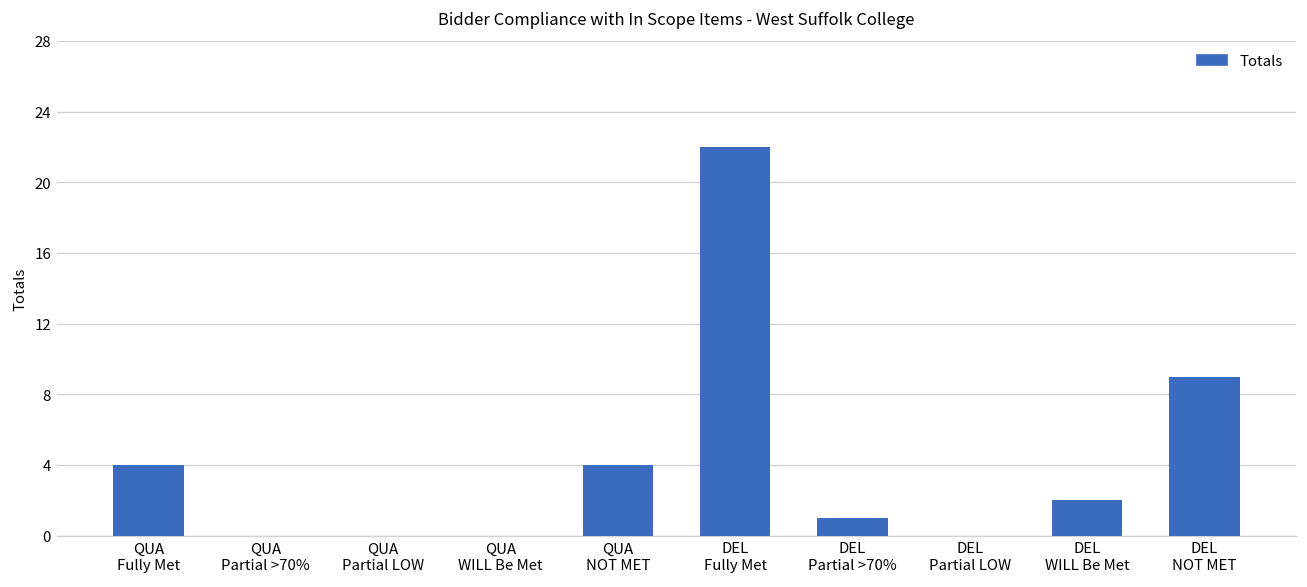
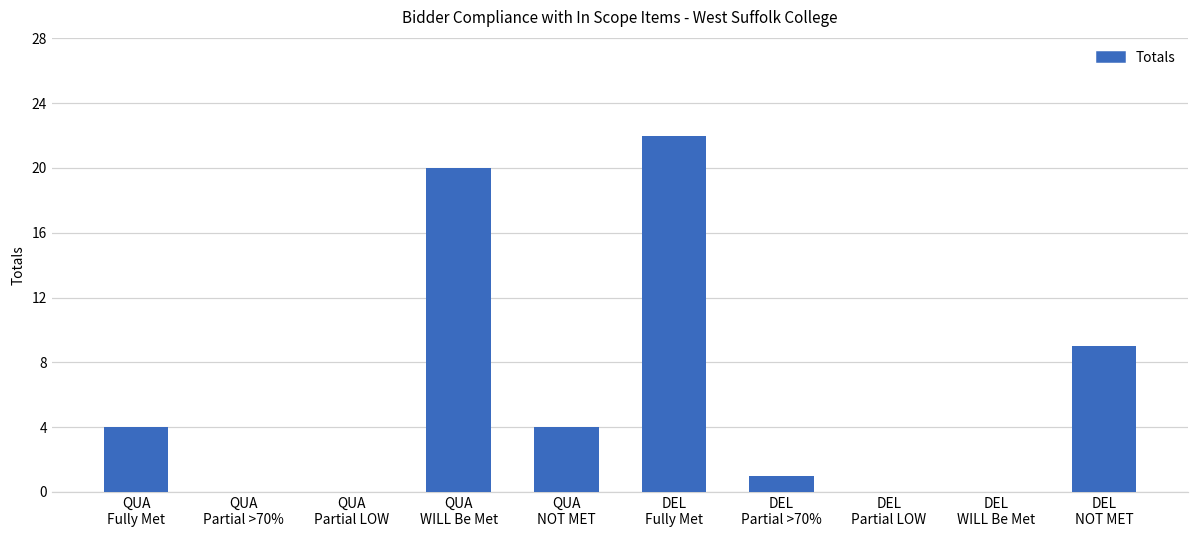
  {
    "QUA Fully Met": 4,
    "QUA Partial >70%": 0,
    "QUA Partial LOW": 0,
-   "QUA WILL Be Met": 0,
+   "QUA WILL Be Met": 20,
    "QUA NOT MET": 4,
    "DEL Fully Met": 22,
    "DEL Partial >70%": 1,
    "DEL Partial LOW": 0,
-   "DEL WILL Be Met": 2,
+   "DEL WILL Be Met": 0,
    "DEL NOT MET": 9
  }
